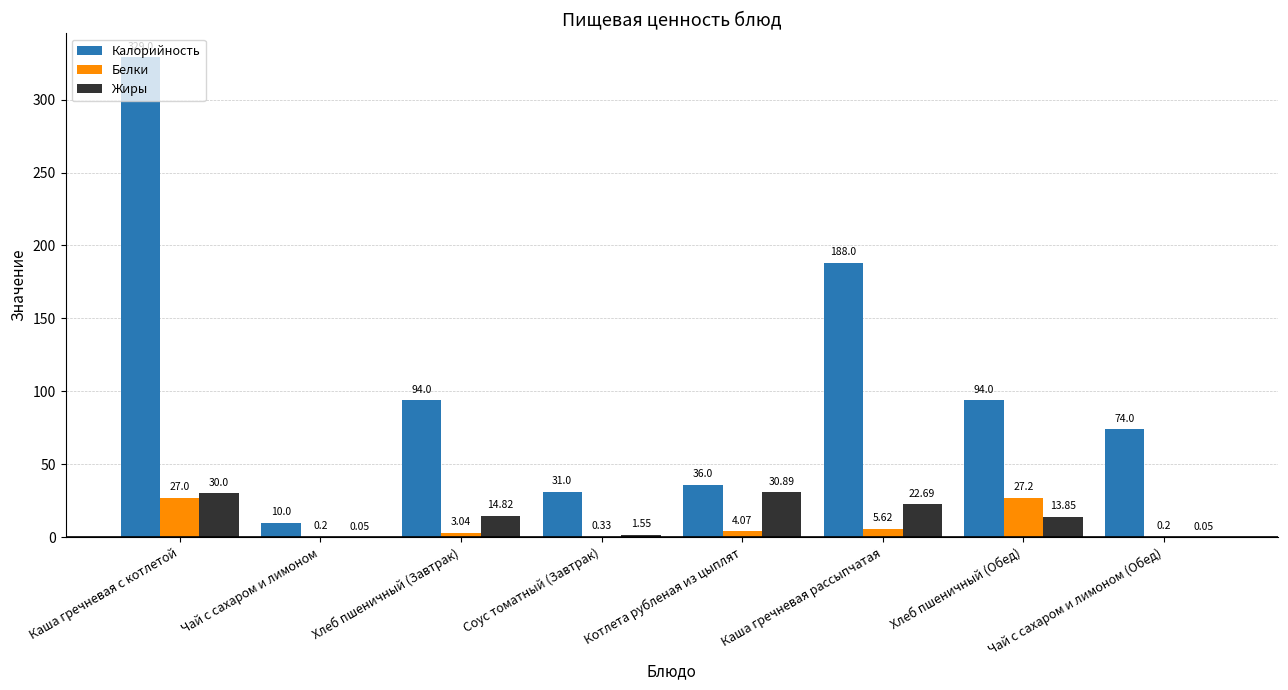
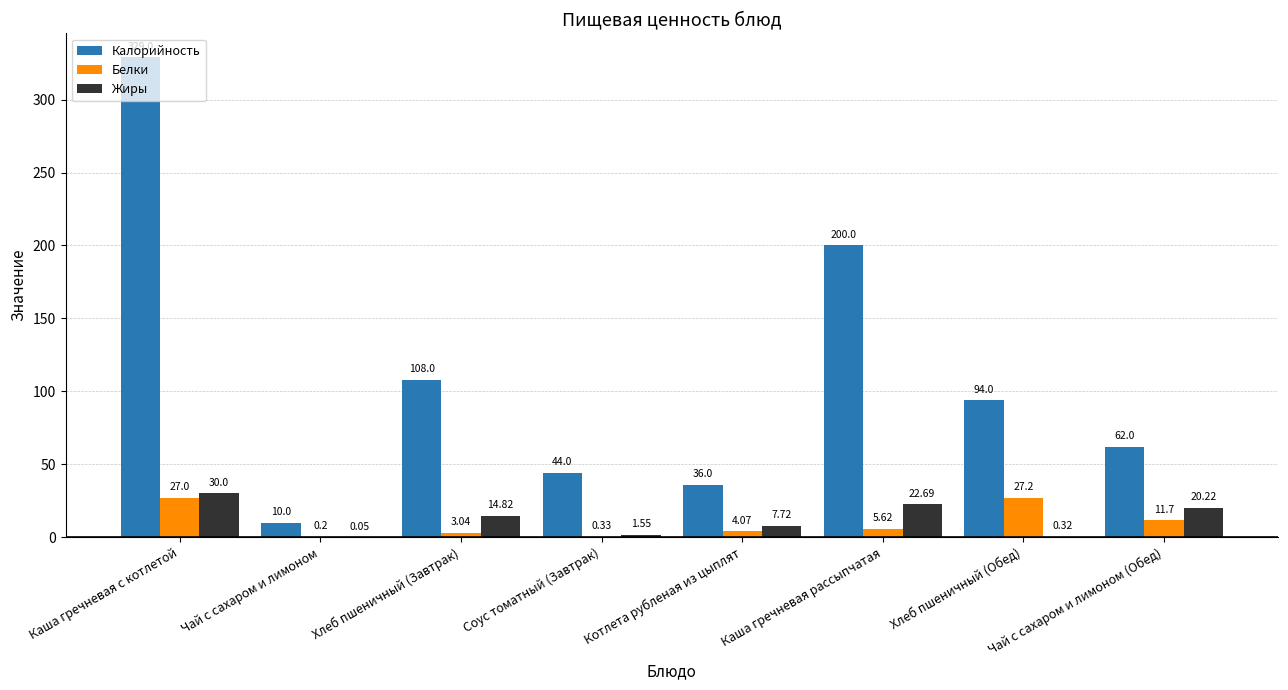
  {
    "Калорийность": {
      "Чай с сахаром и лимоном": 10.0,
-     "Хлеб пшеничный (Завтрак)": 94.0,
-     "Соус томатный (Завтрак)": 31.0,
+     "Хлеб пшеничный (Завтрак)": 108.0,
+     "Соус томатный (Завтрак)": 44.0,
      "Котлета рубленая из цыплят": 36.0,
-     "Каша гречневая рассыпчатая": 188.0,
+     "Каша гречневая рассыпчатая": 200.0,
      "Хлеб пшеничный (Обед)": 94.0,
-     "Чай с сахаром и лимоном (Обед)": 74.0
+     "Чай с сахаром и лимоном (Обед)": 62.0
    },
    "Белки": {
      "Каша гречневая с котлетой": 27.0,
      "Чай с сахаром и лимоном": 0.2,
      "Хлеб пшеничный (Завтрак)": 3.04,
      "Соус томатный (Завтрак)": 0.33,
      "Котлета рубленая из цыплят": 4.07,
      "Каша гречневая рассыпчатая": 5.62,
      "Хлеб пшеничный (Обед)": 27.2,
-     "Чай с сахаром и лимоном (Обед)": 0.2
+     "Чай с сахаром и лимоном (Обед)": 11.7
    },
    "Жиры": {
      "Каша гречневая с котлетой": 30.0,
      "Чай с сахаром и лимоном": 0.05,
      "Хлеб пшеничный (Завтрак)": 14.82,
      "Соус томатный (Завтрак)": 1.55,
-     "Котлета рубленая из цыплят": 30.89,
+     "Котлета рубленая из цыплят": 7.72,
      "Каша гречневая рассыпчатая": 22.69,
-     "Хлеб пшеничный (Обед)": 13.85,
-     "Чай с сахаром и лимоном (Обед)": 0.05
+     "Хлеб пшеничный (Обед)": 0.32,
+     "Чай с сахаром и лимоном (Обед)": 20.22
    }
  }
